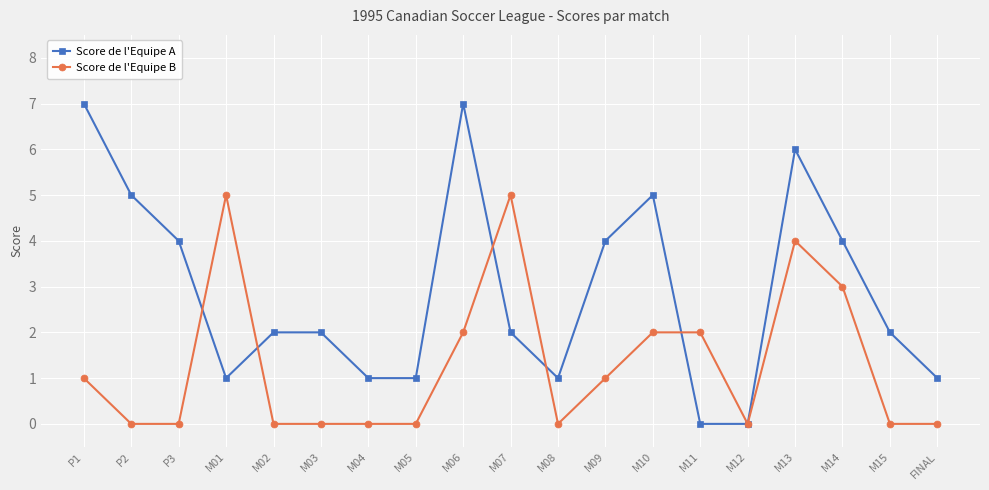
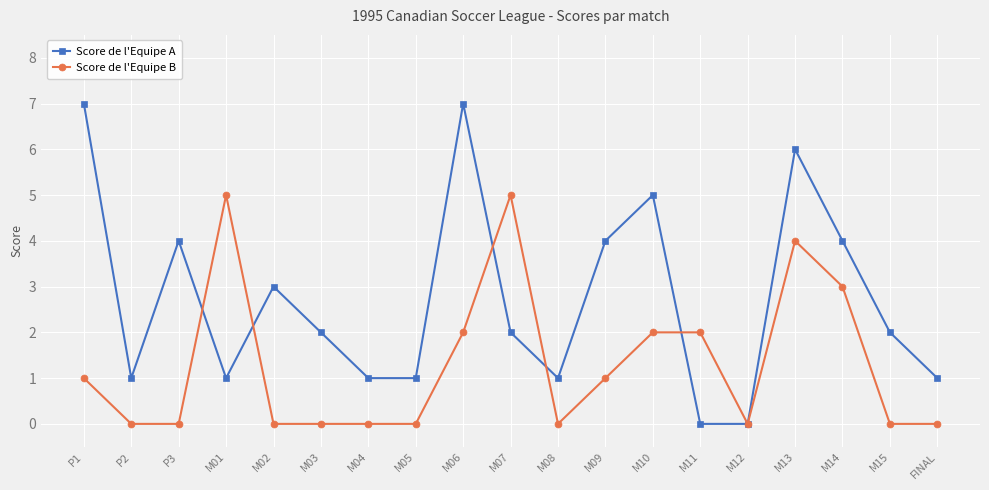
  {
    "Score de l'Equipe A": {
      "P1": 7,
-     "P2": 5,
+     "P2": 1,
      "P3": 4,
      "M01": 1,
-     "M02": 2,
+     "M02": 3,
      "M03": 2,
      "M04": 1,
      "M05": 1,
      "M06": 7,
      "M07": 2,
      "M08": 1,
      "M09": 4,
      "M10": 5,
      "M11": 0,
      "M13": 6,
      "M14": 4,
      "M15": 2,
      "FINAL": 1
    },
    "Score de l'Equipe B": {
      "P1": 1,
      "P2": 0,
      "P3": 0,
      "M01": 5,
      "M02": 0,
      "M03": 0,
      "M04": 0,
      "M05": 0,
      "M06": 2,
      "M07": 5,
      "M08": 0,
      "M09": 1,
      "M10": 2,
      "M11": 2,
      "M13": 4,
      "M14": 3,
      "M15": 0,
      "FINAL": 0
    }
  }
